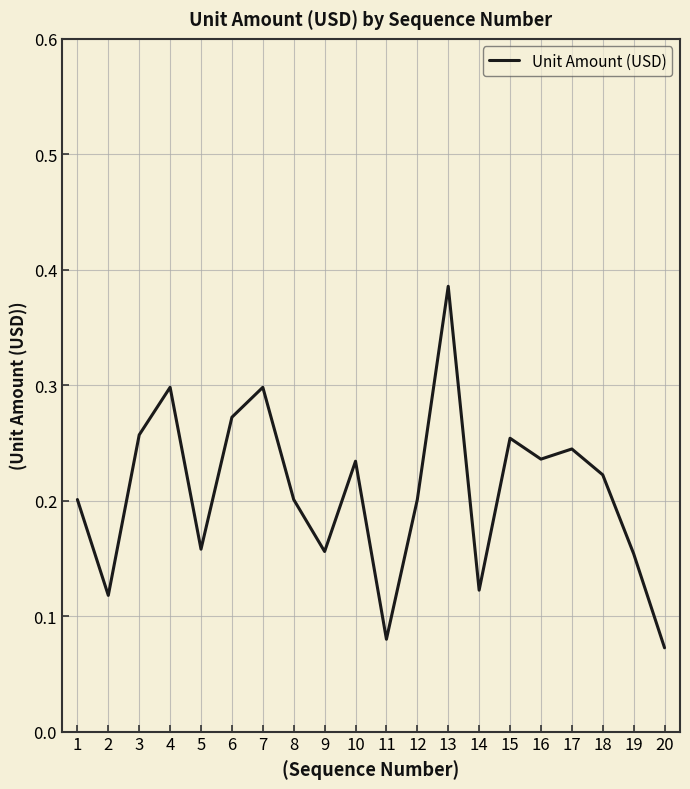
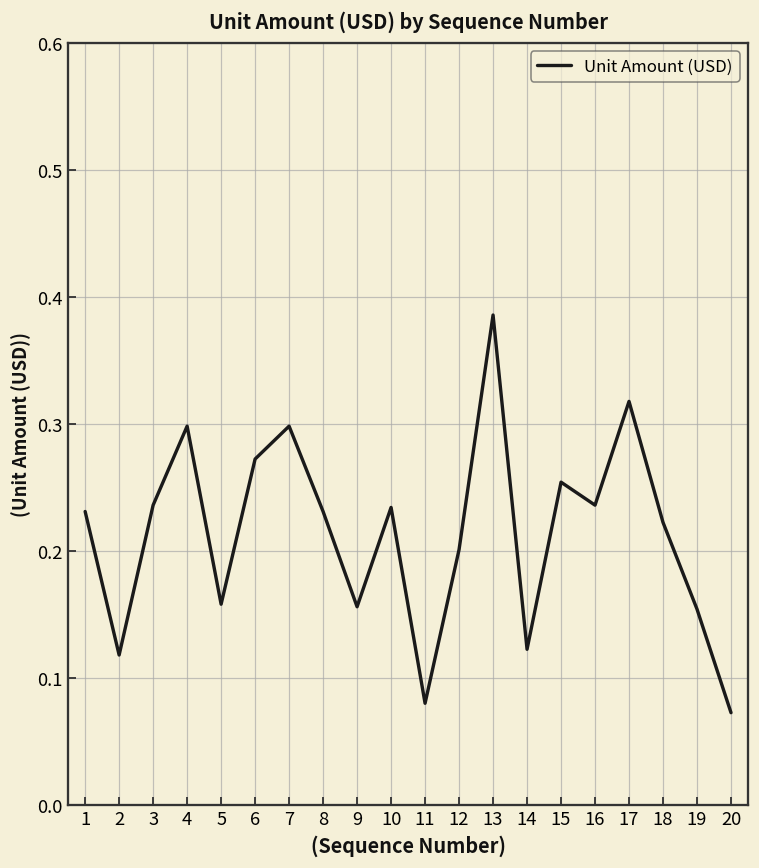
  {
-   "1": 0.201,
+   "1": 0.231,
    "2": 0.118,
-   "3": 0.257,
+   "3": 0.236,
    "4": 0.298,
    "5": 0.158,
    "6": 0.272,
    "7": 0.298,
-   "8": 0.201,
+   "8": 0.231,
    "9": 0.156,
    "10": 0.234,
    "11": 0.080,
    "12": 0.201,
    "13": 0.386,
    "14": 0.123,
    "15": 0.254,
    "16": 0.236,
-   "17": 0.245,
+   "17": 0.318,
    "18": 0.222,
    "19": 0.154,
    "20": 0.073
  }
